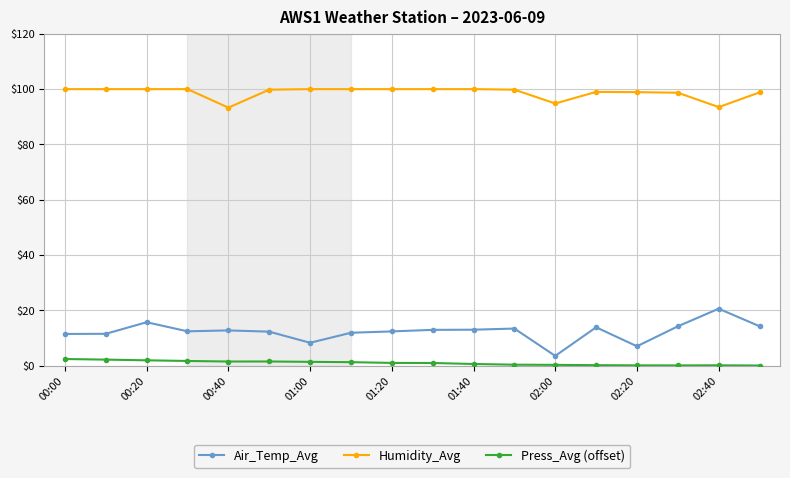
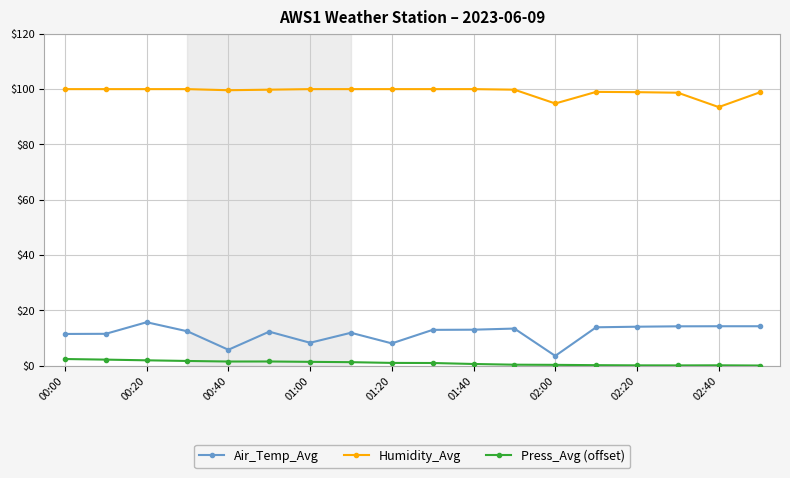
  {
    "Air_Temp_Avg": {
      "00:00": "$11",
      "00:20": "$16",
-     "00:40": "$13",
+     "00:40": "$6",
      "01:00": "$8",
-     "01:20": "$12",
+     "01:20": "$8",
      "01:40": "$13",
      "02:00": "$3",
-     "02:20": "$7",
-     "02:40": "$21"
+     "02:20": "$14",
+     "02:40": "$14"
    },
    "Humidity_Avg": {
      "00:00": "$100",
      "00:20": "$100",
-     "00:40": "$93",
+     "00:40": "$100",
      "01:00": "$100",
      "01:20": "$100",
      "01:40": "$100",
      "02:00": "$95",
      "02:20": "$99",
      "02:40": "$94"
    },
    "Press_Avg (offset)": {
      "00:00": "$2",
      "00:20": "$2",
      "00:40": "$1",
      "01:00": "$1",
      "01:20": "$1",
      "01:40": "$1",
      "02:00": "$0",
      "02:20": "$0",
      "02:40": "$0"
    }
  }
